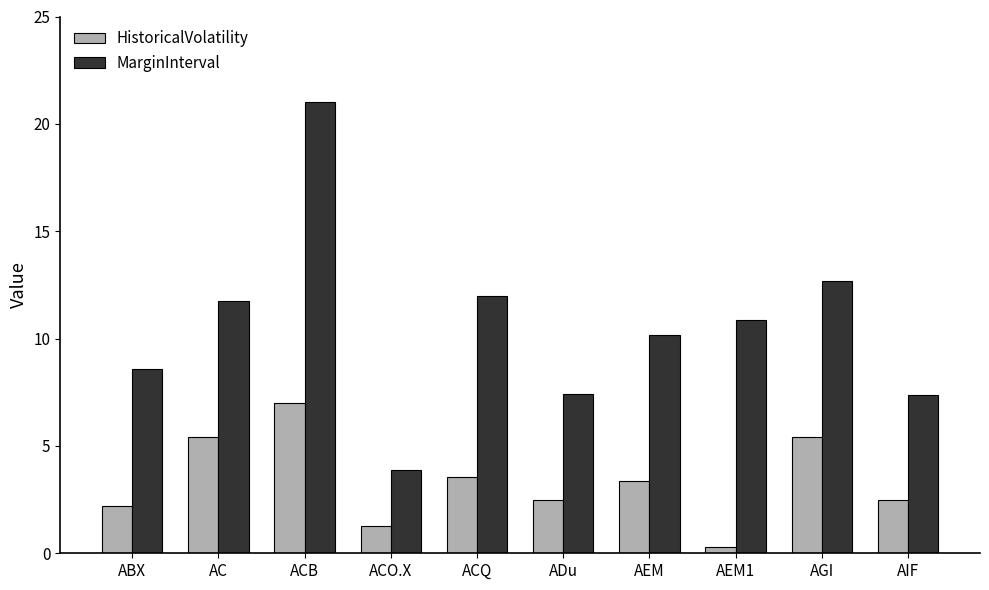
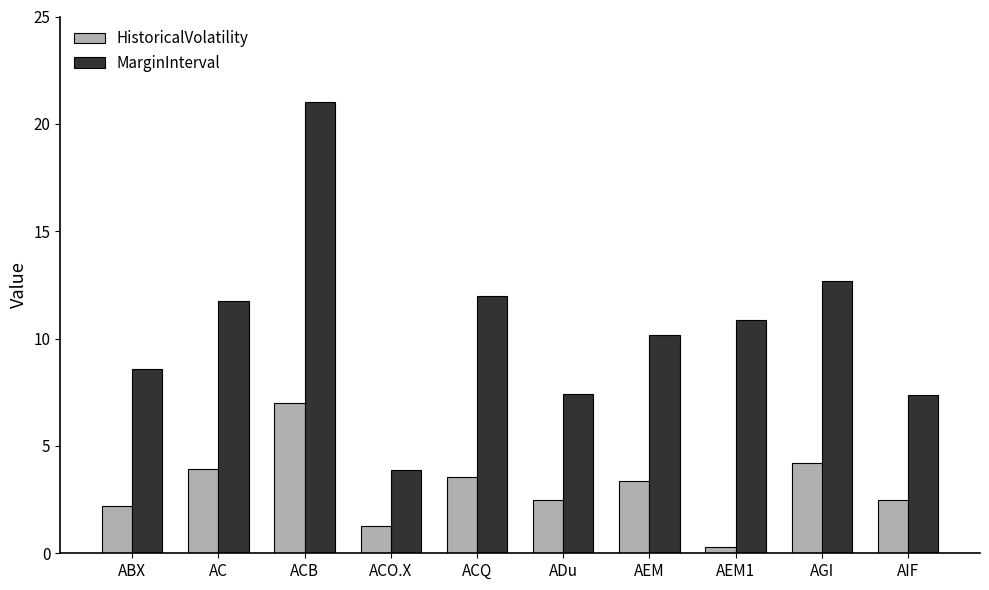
  {
    "HistoricalVolatility": {
      "ABX": 2.2,
-     "AC": 5.4,
+     "AC": 3.9,
      "ACB": 7.0,
      "ACO.X": 1.3,
      "ACQ": 3.6,
      "ADu": 2.5,
      "AEM": 3.4,
      "AEM1": 0.3,
-     "AGI": 5.4,
+     "AGI": 4.2,
      "AIF": 2.5
    },
    "MarginInterval": {
      "ABX": 8.6,
      "AC": 11.8,
      "ACB": 21.0,
      "ACO.X": 3.9,
      "ACQ": 12.0,
      "ADu": 7.4,
      "AEM": 10.2,
      "AEM1": 10.8,
      "AGI": 12.7,
      "AIF": 7.4
    }
  }
